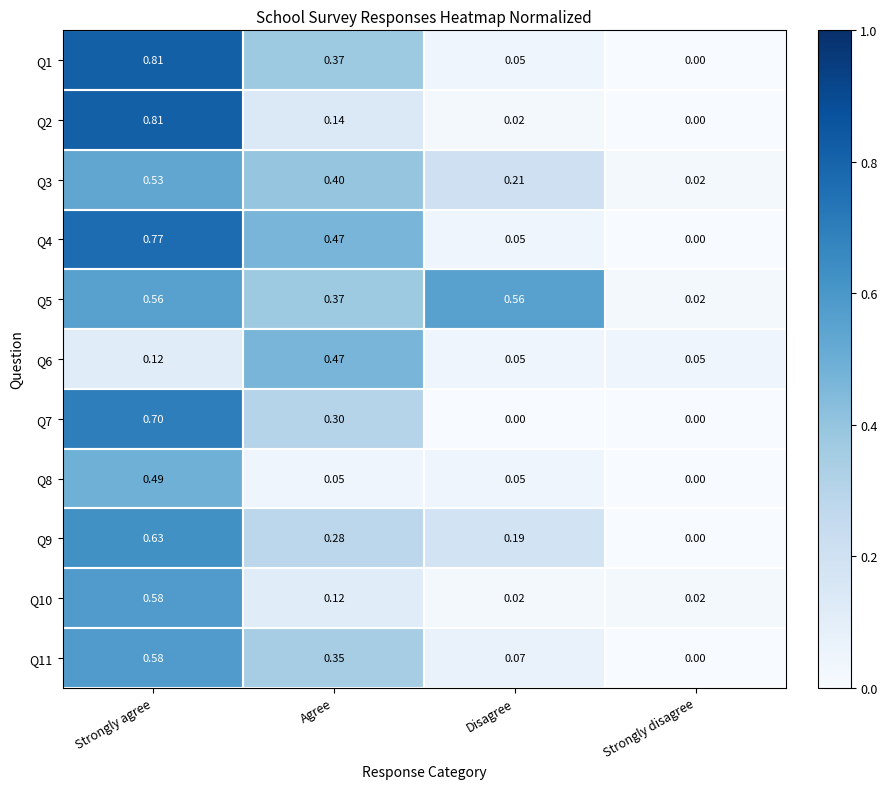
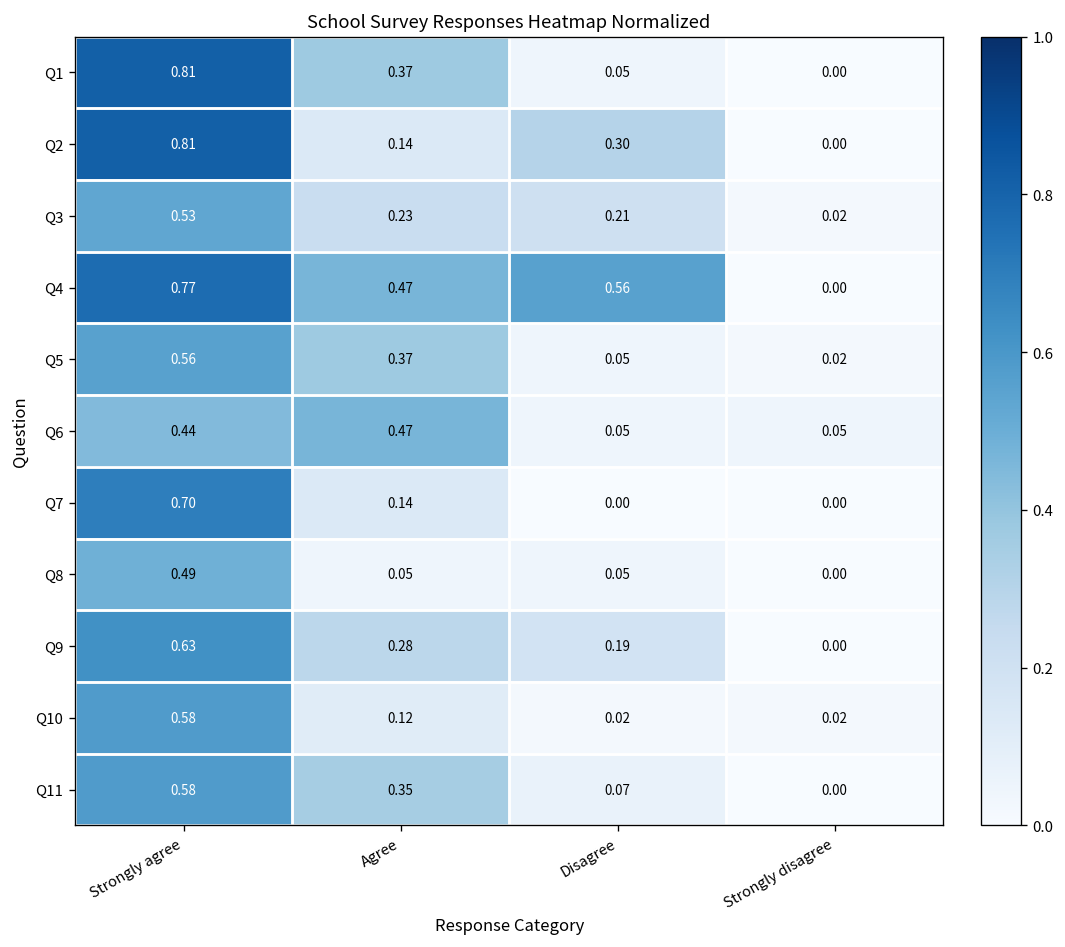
  {
    "Q1": {
      "Strongly agree": 0.81,
      "Agree": 0.37,
      "Disagree": 0.05,
      "Strongly disagree": 0.00
    },
    "Q2": {
      "Strongly agree": 0.81,
      "Agree": 0.14,
-     "Disagree": 0.02,
+     "Disagree": 0.30,
      "Strongly disagree": 0.00
    },
    "Q3": {
      "Strongly agree": 0.53,
-     "Agree": 0.40,
+     "Agree": 0.23,
      "Disagree": 0.21,
      "Strongly disagree": 0.02
    },
    "Q4": {
      "Strongly agree": 0.77,
      "Agree": 0.47,
-     "Disagree": 0.05,
+     "Disagree": 0.56,
      "Strongly disagree": 0.00
    },
    "Q5": {
      "Strongly agree": 0.56,
      "Agree": 0.37,
-     "Disagree": 0.56,
+     "Disagree": 0.05,
      "Strongly disagree": 0.02
    },
    "Q6": {
-     "Strongly agree": 0.12,
+     "Strongly agree": 0.44,
      "Agree": 0.47,
      "Disagree": 0.05,
      "Strongly disagree": 0.05
    },
    "Q7": {
      "Strongly agree": 0.70,
-     "Agree": 0.30,
+     "Agree": 0.14,
      "Disagree": 0.00,
      "Strongly disagree": 0.00
    },
    "Q8": {
      "Strongly agree": 0.49,
      "Agree": 0.05,
      "Disagree": 0.05,
      "Strongly disagree": 0.00
    },
    "Q9": {
      "Strongly agree": 0.63,
      "Agree": 0.28,
      "Disagree": 0.19,
      "Strongly disagree": 0.00
    },
    "Q10": {
      "Strongly agree": 0.58,
      "Agree": 0.12,
      "Disagree": 0.02,
      "Strongly disagree": 0.02
    },
    "Q11": {
      "Strongly agree": 0.58,
      "Agree": 0.35,
      "Disagree": 0.07,
      "Strongly disagree": 0.00
    }
  }
